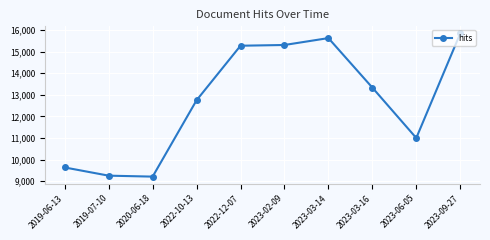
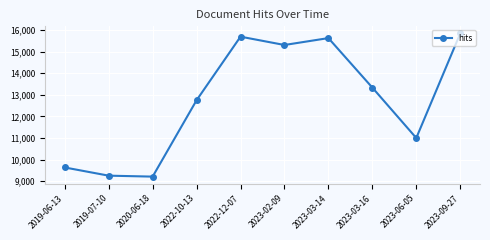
  {
    "2019-06-13": "9,600",
    "2019-07-10": "9,300",
    "2020-06-18": "9,200",
    "2022-10-13": "12,700",
-   "2022-12-07": "15,300",
+   "2022-12-07": "15,700",
    "2023-02-09": "15,300",
    "2023-03-14": "15,600",
    "2023-03-16": "13,300",
    "2023-06-05": "11,000"
  }
